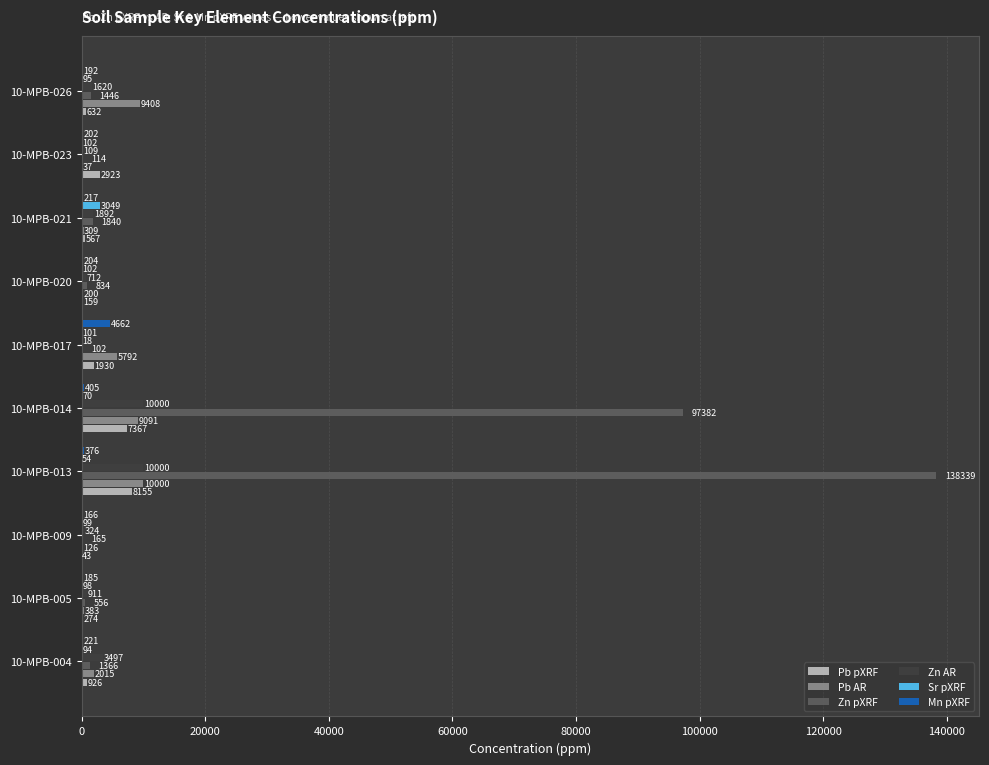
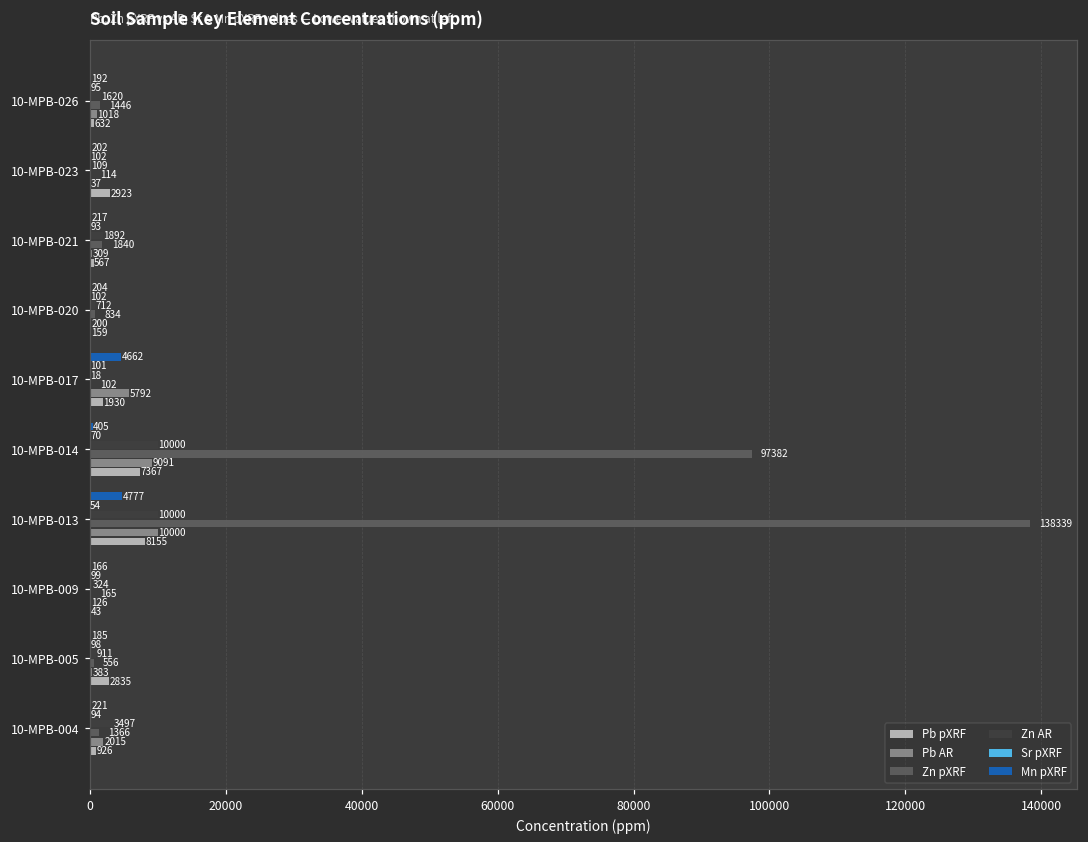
  {
    "Pb pXRF": {
      "10-MPB-026": 632,
      "10-MPB-023": 2923,
      "10-MPB-021": 567,
      "10-MPB-020": 159,
      "10-MPB-017": 1930,
      "10-MPB-014": 7367,
      "10-MPB-013": 8155,
      "10-MPB-009": 43,
-     "10-MPB-005": 274,
+     "10-MPB-005": 2835,
      "10-MPB-004": 926
    },
    "Pb AR": {
-     "10-MPB-026": 9408,
+     "10-MPB-026": 1018,
      "10-MPB-023": 37,
      "10-MPB-021": 309,
      "10-MPB-020": 200,
      "10-MPB-017": 5792,
      "10-MPB-014": 9091,
      "10-MPB-013": 10000,
      "10-MPB-009": 126,
      "10-MPB-005": 383,
      "10-MPB-004": 2015
    },
    "Sr pXRF": {
      "10-MPB-026": 95,
      "10-MPB-023": 102,
-     "10-MPB-021": 3049,
+     "10-MPB-021": 93,
      "10-MPB-020": 102,
      "10-MPB-017": 101,
      "10-MPB-014": 70,
      "10-MPB-013": 54,
      "10-MPB-009": 99,
      "10-MPB-005": 98,
      "10-MPB-004": 94
    },
    "Mn pXRF": {
      "10-MPB-026": 192,
      "10-MPB-023": 202,
      "10-MPB-021": 217,
      "10-MPB-020": 204,
      "10-MPB-017": 4662,
      "10-MPB-014": 405,
-     "10-MPB-013": 376,
+     "10-MPB-013": 4777,
      "10-MPB-009": 166,
      "10-MPB-005": 185,
      "10-MPB-004": 221
    }
  }
